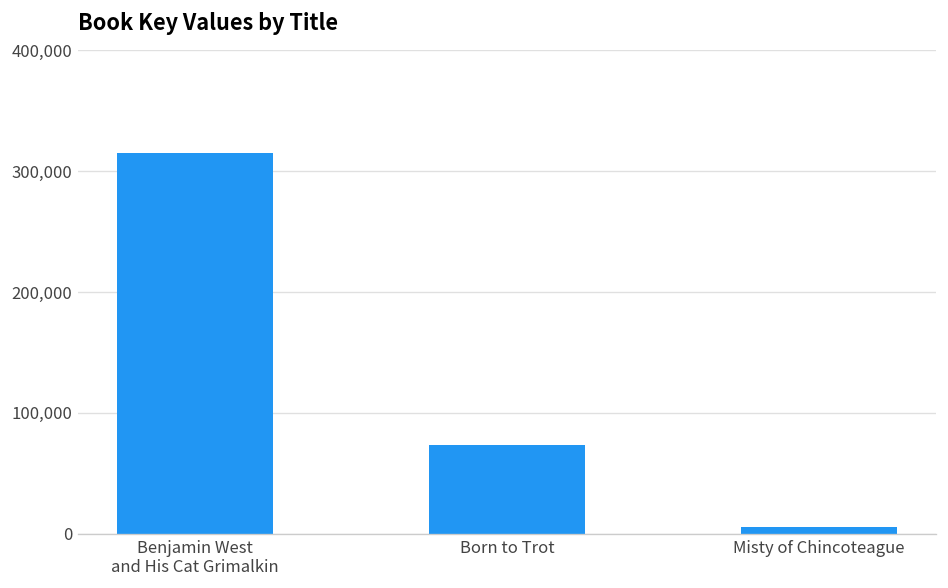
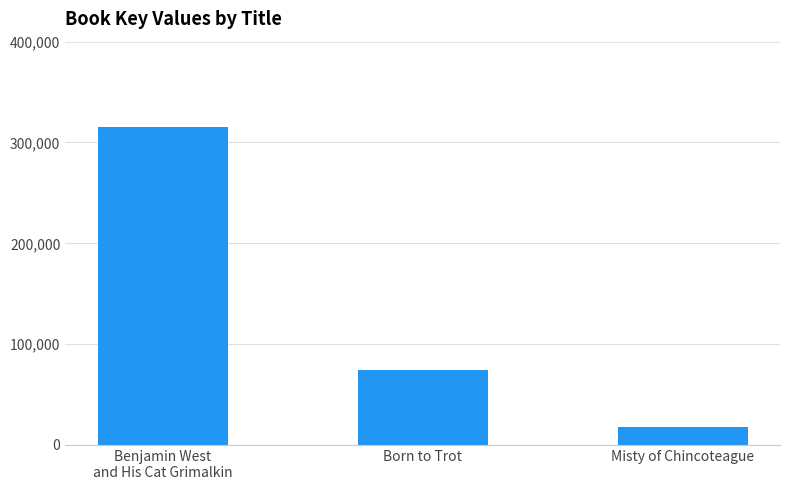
  {
    "Benjamin West and His Cat Grimalkin": "315,000",
    "Born to Trot": "74,000",
-   "Misty of Chincoteague": "6,000"
+   "Misty of Chincoteague": "17,000"
  }
